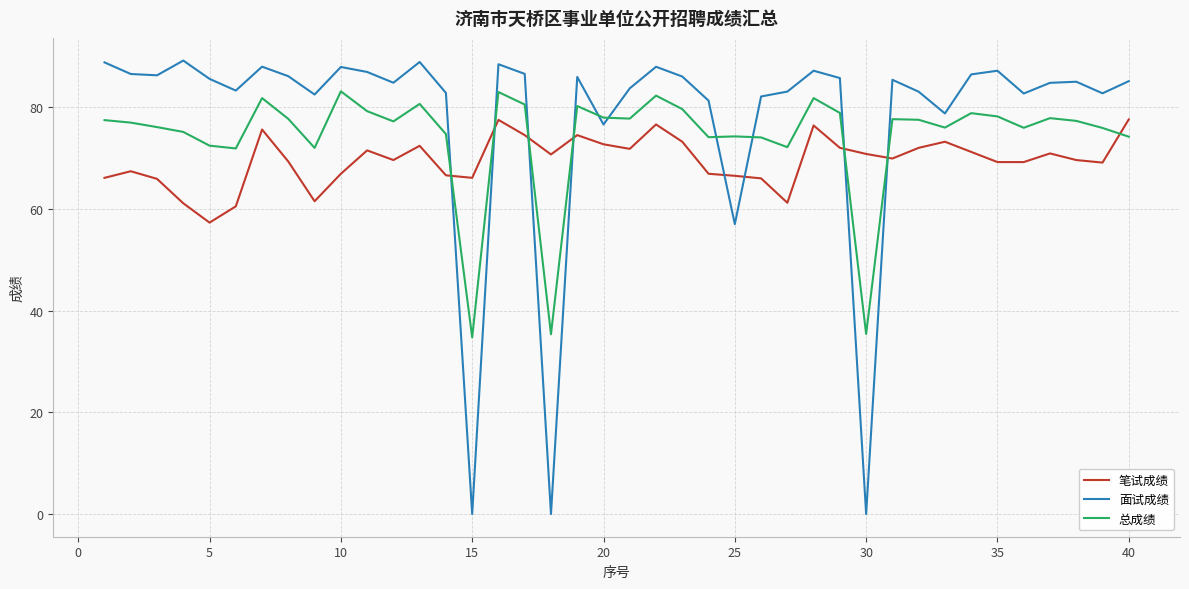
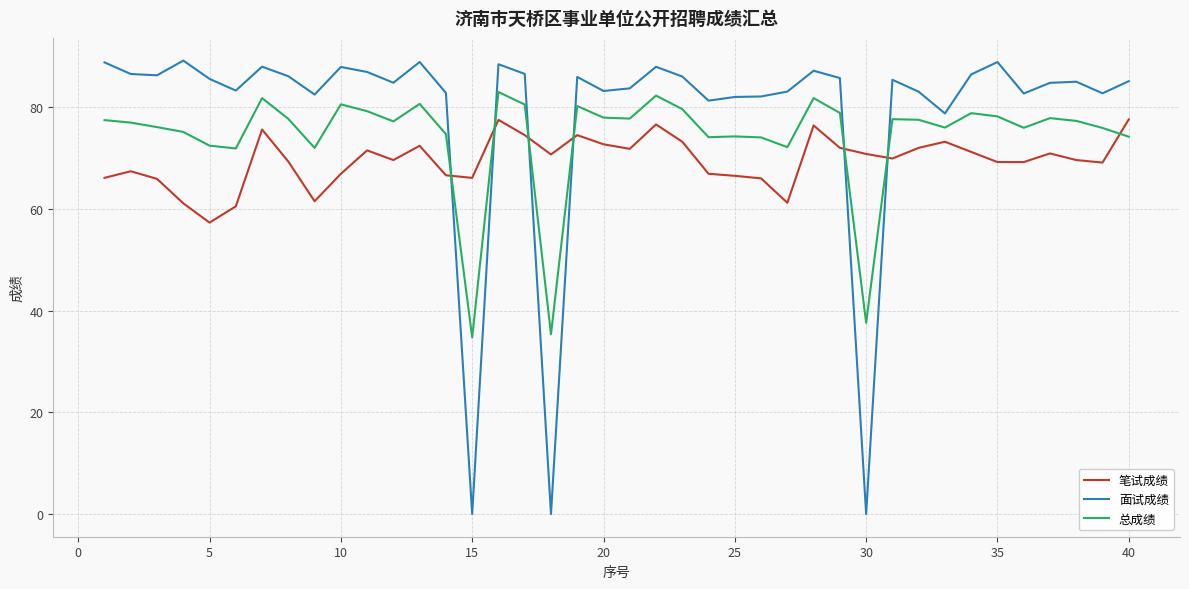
  {
    "笔试成绩": {
      "5": 57,
      "10": 67,
      "15": 66,
      "20": 73,
      "25": 67,
      "30": 71,
      "35": 69,
      "40": 78
    },
    "面试成绩": {
      "5": 86,
      "10": 88,
      "15": 0,
-     "20": 77,
-     "25": 57,
+     "20": 83,
+     "25": 82,
      "30": 0,
-     "35": 87,
+     "35": 89,
      "40": 85
    },
    "总成绩": {
      "5": 72,
-     "10": 83,
+     "10": 81,
      "15": 35,
      "20": 78,
      "25": 74,
-     "30": 35,
+     "30": 38,
      "35": 78,
      "40": 74
    }
  }
